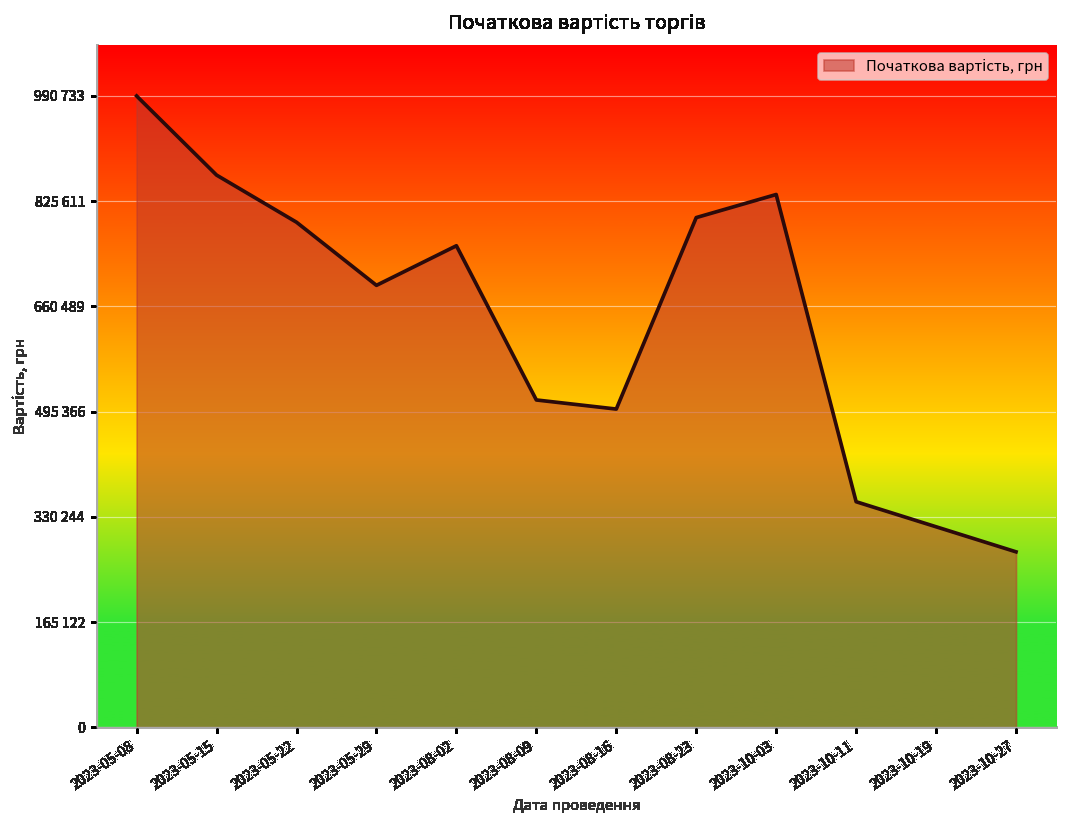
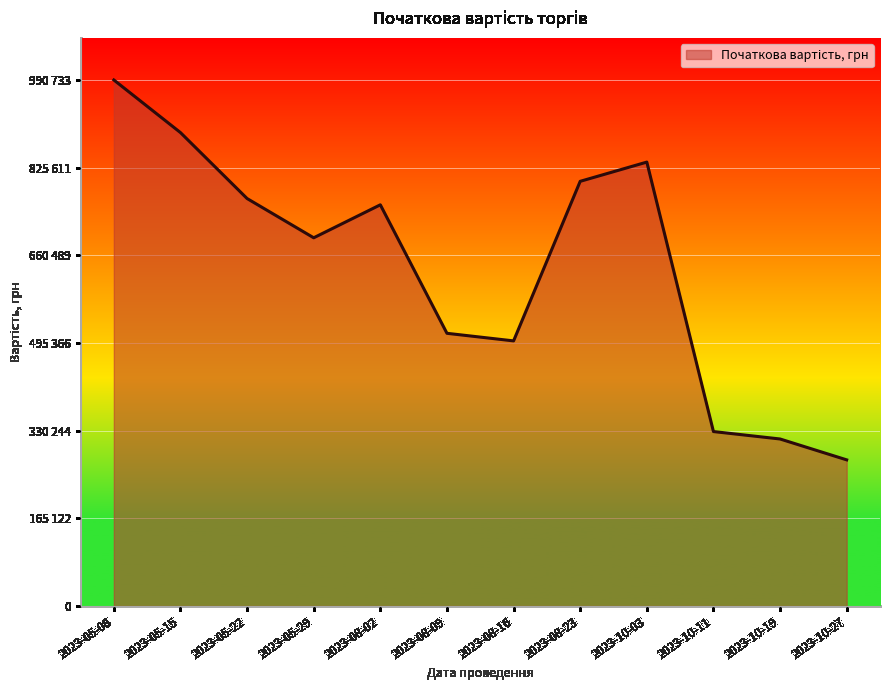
  {
    "2023-05-08": 990000,
-   "2023-05-15": 870000,
-   "2023-05-22": 790000,
+   "2023-05-15": 890000,
+   "2023-05-22": 770000,
    "2023-05-29": 690000,
    "2023-08-02": 760000,
    "2023-08-09": 510000,
    "2023-08-16": 500000,
    "2023-08-23": 800000,
    "2023-10-03": 840000,
-   "2023-10-11": 350000,
+   "2023-10-11": 330000,
    "2023-10-19": 310000,
    "2023-10-27": 280000
  }
